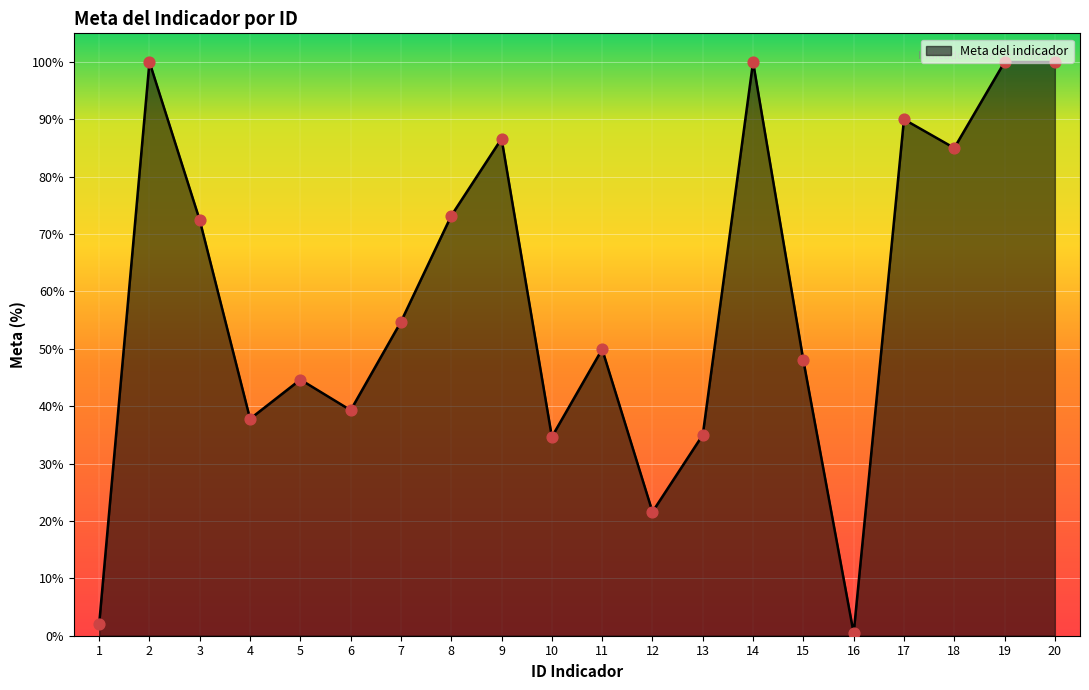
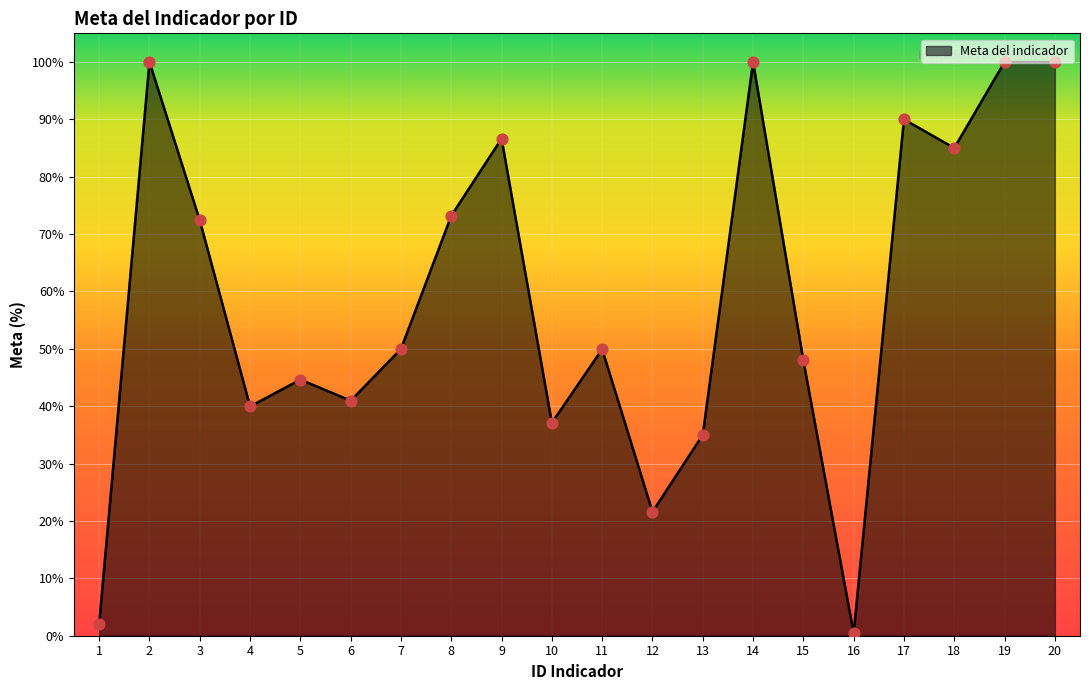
  {
    "1": "2%",
    "2": "100%",
    "3": "72%",
-   "4": "38%",
+   "4": "40%",
    "5": "45%",
-   "6": "39%",
-   "7": "55%",
+   "6": "41%",
+   "7": "50%",
    "8": "73%",
    "9": "87%",
-   "10": "35%",
+   "10": "37%",
    "11": "50%",
    "12": "22%",
    "13": "35%",
    "14": "100%",
    "15": "48%",
    "16": "0%",
    "17": "90%",
    "18": "85%"
  }
